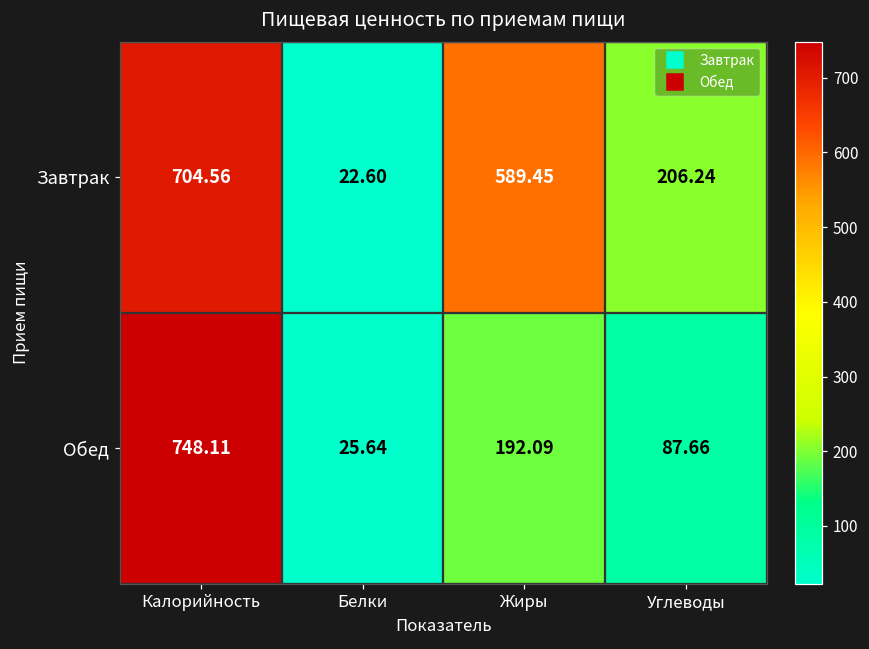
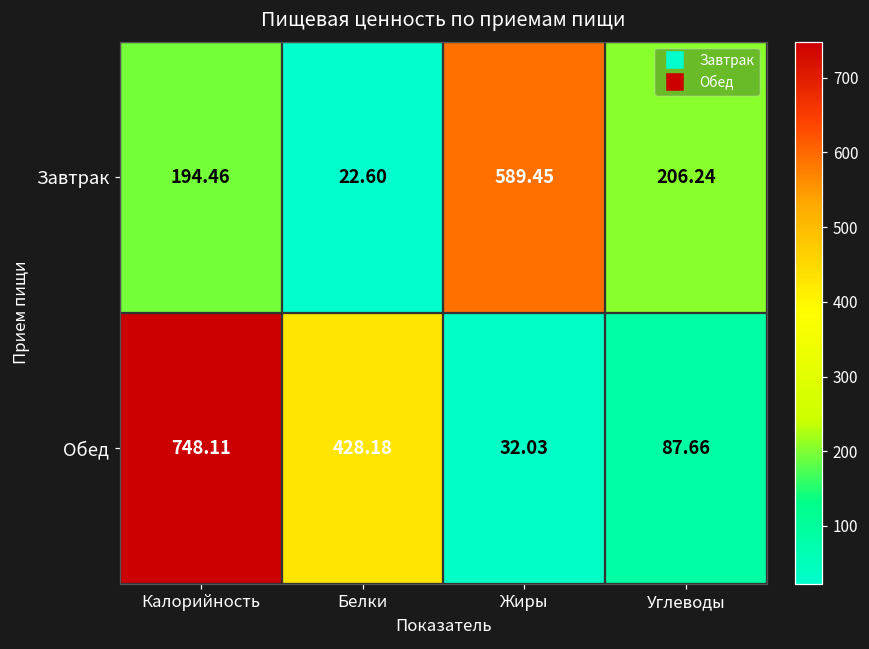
  {
    "Завтрак": {
-     "Калорийность": 704.56,
+     "Калорийность": 194.46,
      "Белки": 22.60,
      "Жиры": 589.45,
      "Углеводы": 206.24
    },
    "Обед": {
      "Калорийность": 748.11,
-     "Белки": 25.64,
-     "Жиры": 192.09,
+     "Белки": 428.18,
+     "Жиры": 32.03,
      "Углеводы": 87.66
    }
  }
